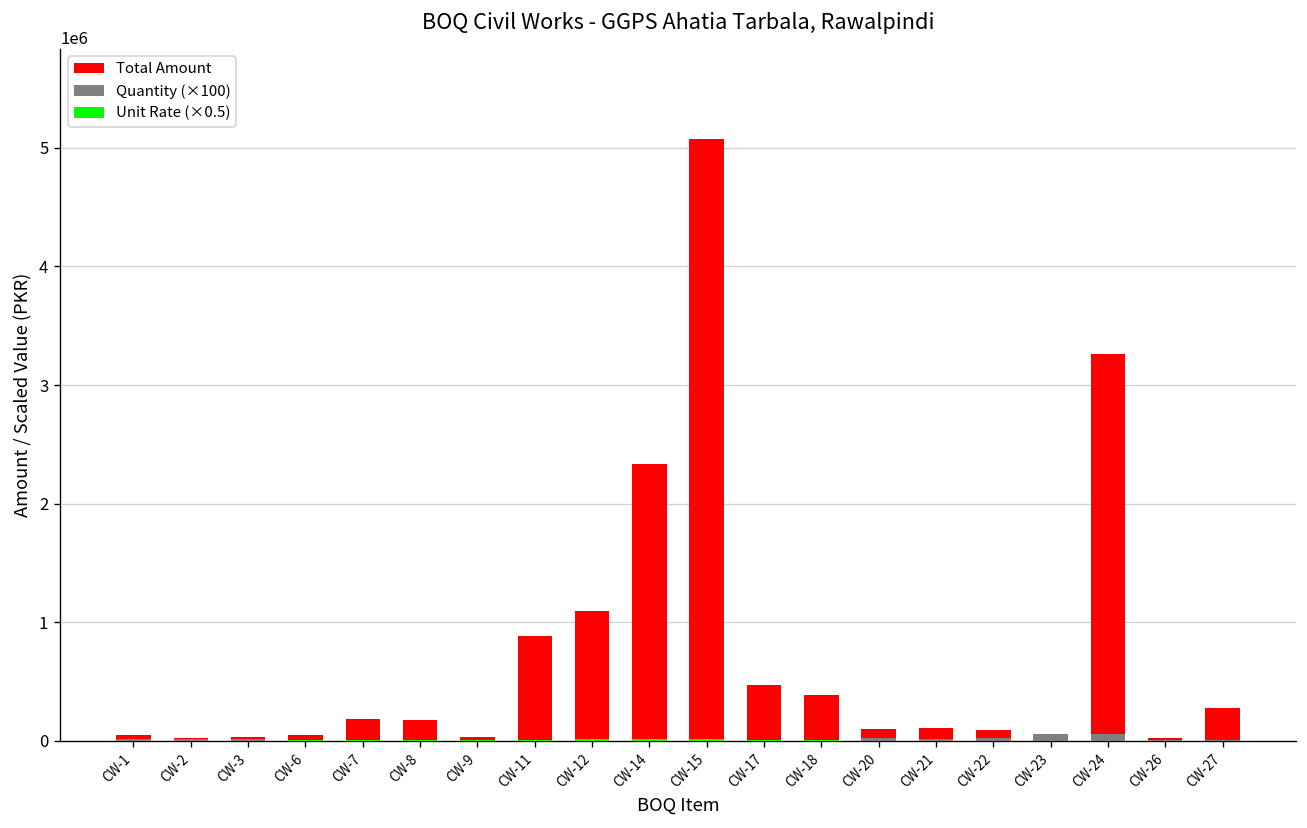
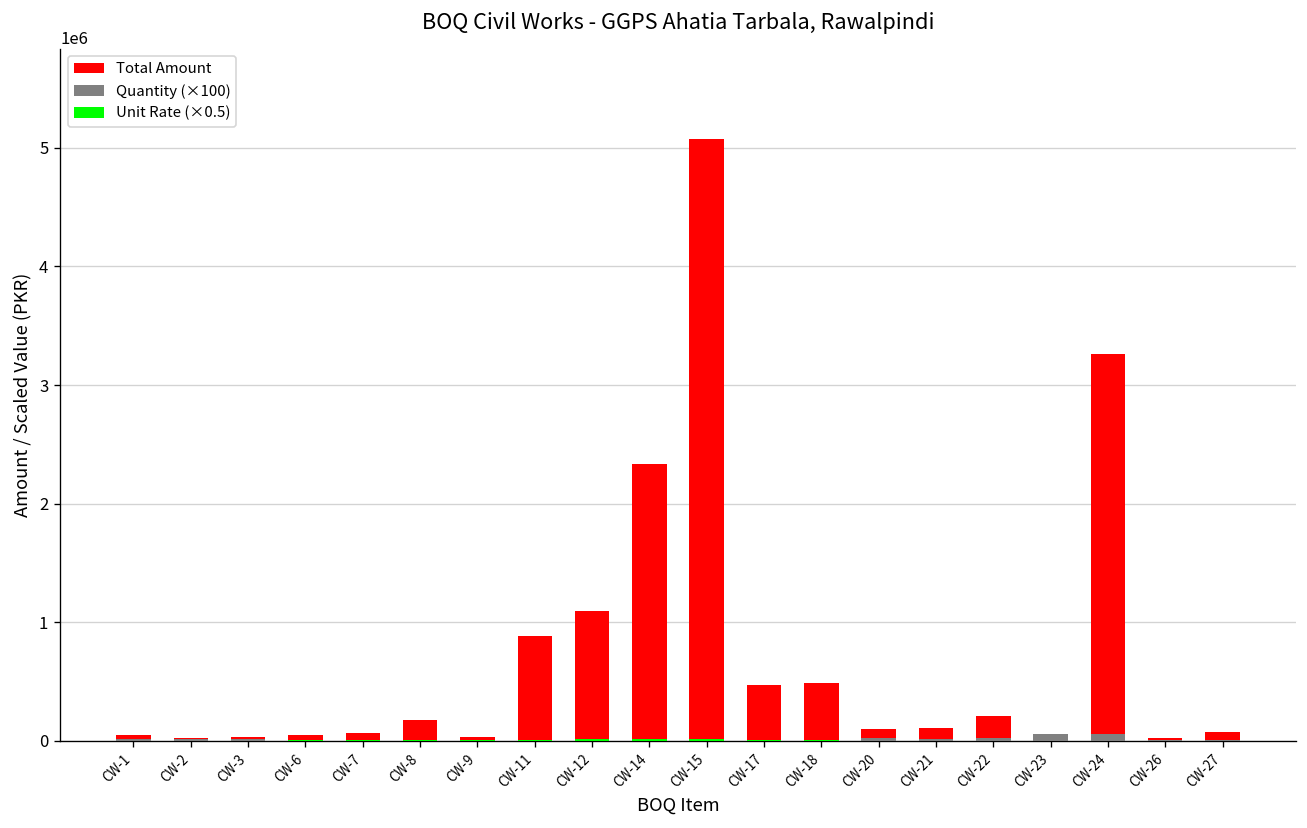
  {
    "Total Amount": {
      "CW-1": 0,
      "CW-3": 0,
      "CW-6": 100000,
-     "CW-7": 200000,
+     "CW-7": 100000,
      "CW-8": 200000,
      "CW-9": 0,
      "CW-11": 900000,
      "CW-12": 1100000,
      "CW-14": 2300000,
      "CW-15": 5100000,
      "CW-17": 500000,
-     "CW-18": 400000,
+     "CW-18": 500000,
      "CW-20": 100000,
      "CW-21": 100000,
-     "CW-22": 100000,
+     "CW-22": 200000,
      "CW-24": 3300000,
-     "CW-27": 300000
+     "CW-27": 100000
    },
    "Quantity (×100)": {
      "CW-23": 100000
    }
  }
